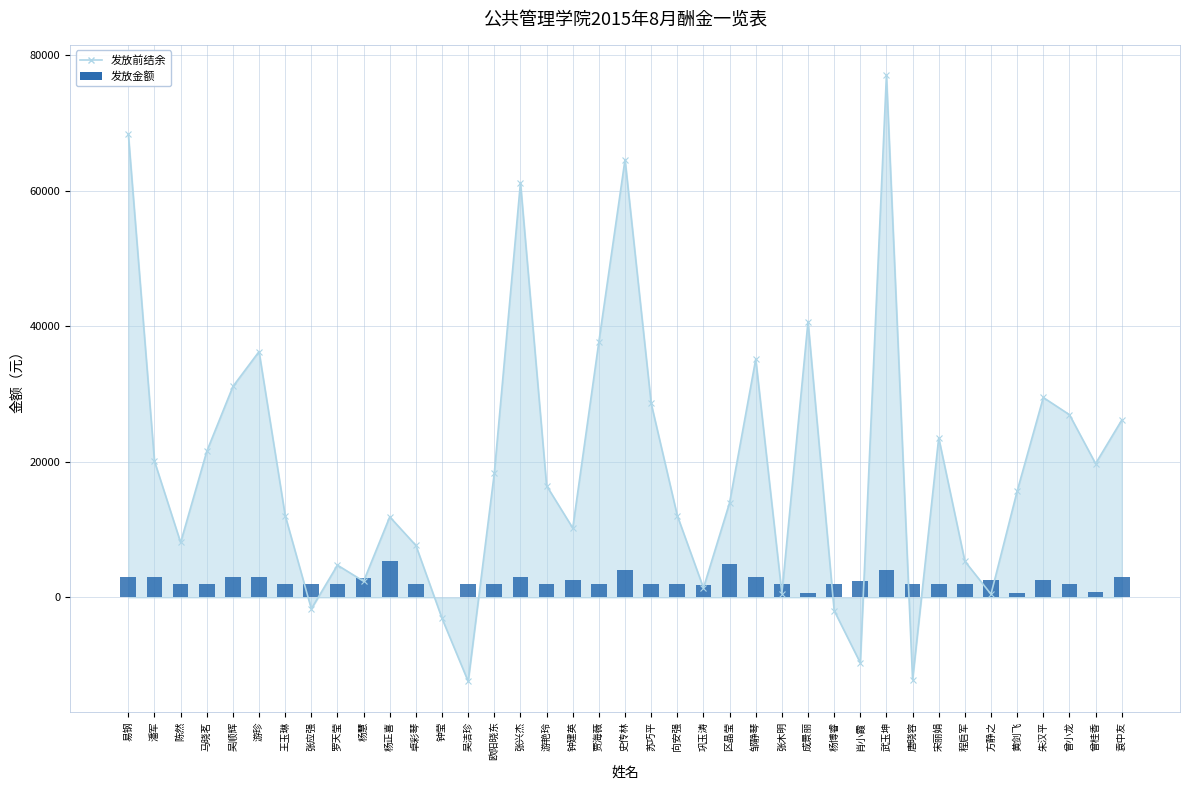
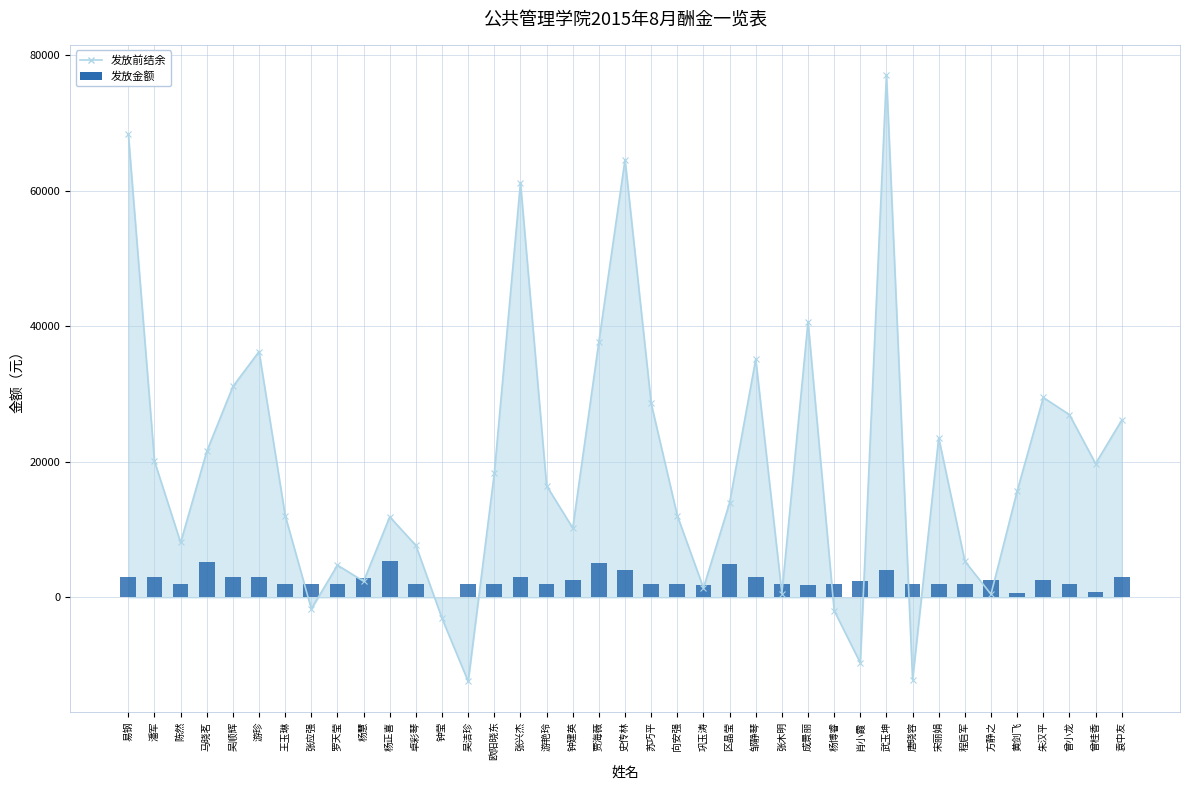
  {
    "发放金额": {
      "易钢": 3000,
      "潘军": 3000,
      "陈然": 2000,
-     "马晓茗": 2000,
+     "马晓茗": 5000,
      "吴顺辉": 3000,
      "游珍": 3000,
      "王玉琳": 2000,
      "张应强": 2000,
      "罗天莹": 2000,
      "杨慧": 3000,
      "杨正喜": 5000,
      "卓彩琴": 2000,
      "钟莹": 0,
      "吴洁珍": 2000,
      "欧阳晓东": 2000,
      "张兴杰": 3000,
      "游艳玲": 2000,
      "钟建英": 3000,
-     "贾海薇": 2000,
+     "贾海薇": 5000,
      "史传林": 4000,
      "苏巧平": 2000,
      "向安强": 2000,
      "巩玉涛": 2000,
      "区晶莹": 5000,
      "邹静琴": 3000,
      "张木明": 2000,
-     "成景丽": 1000,
+     "成景丽": 2000,
      "杨博睿": 2000,
      "肖小霞": 2000,
      "武玉坤": 4000,
      "唐晓容": 2000,
      "宋丽娟": 2000,
      "程启军": 2000,
      "方静之": 3000,
      "黄剑飞": 1000,
      "朱汉平": 3000,
      "曾小龙": 2000,
      "曾桂香": 1000,
      "袁中友": 3000
    }
  }
